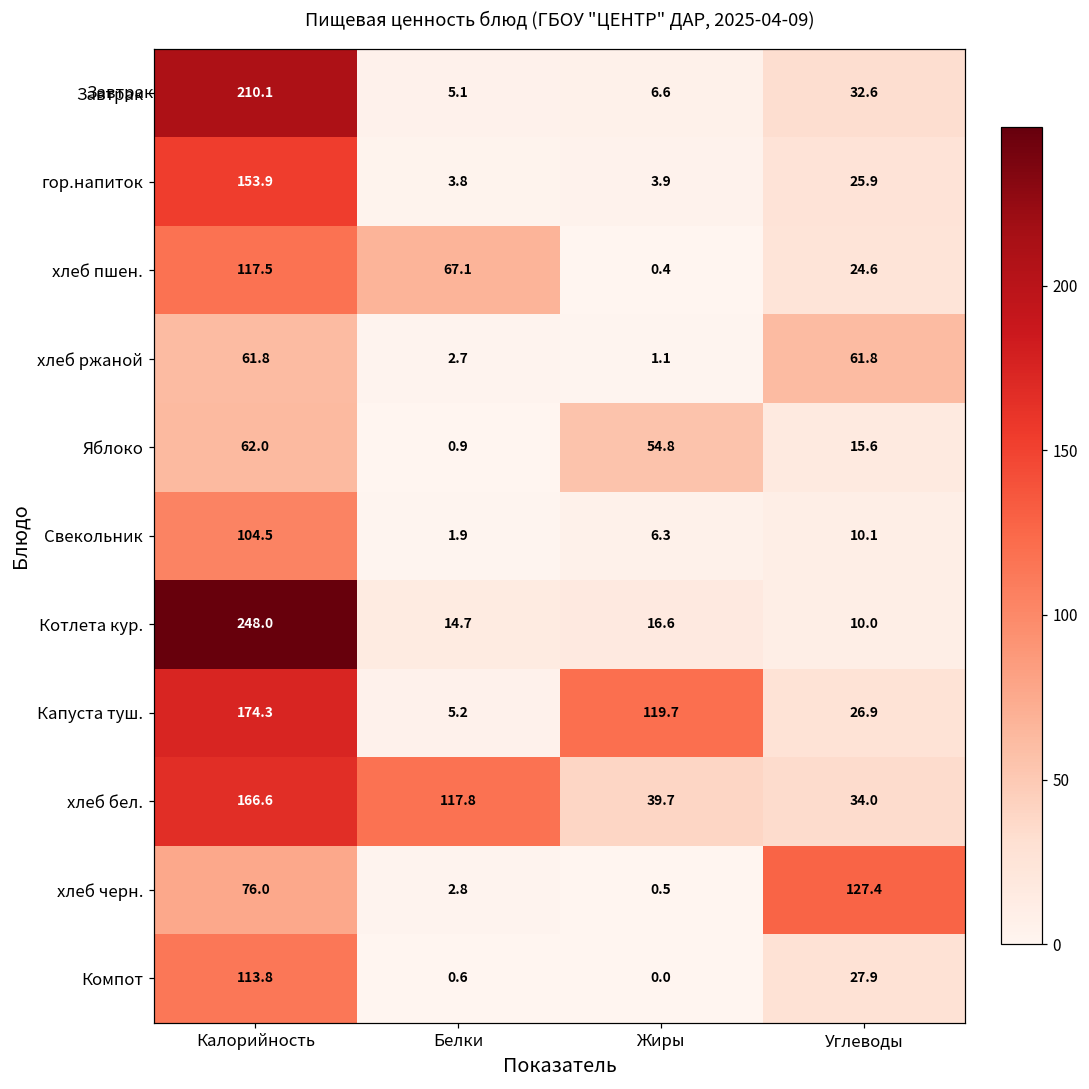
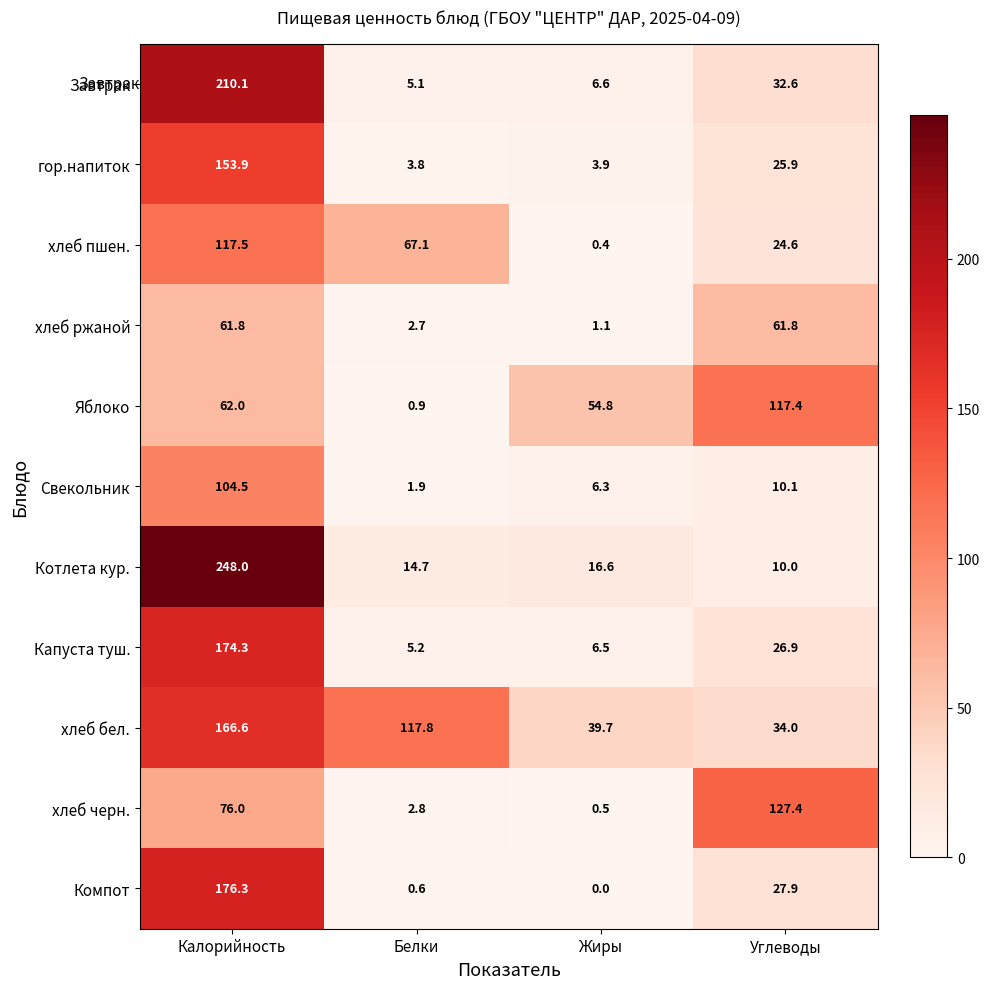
  {
    "Завтрак": {
      "Калорийность": 210.1,
      "Белки": 5.1,
      "Жиры": 6.6,
      "Углеводы": 32.6
    },
    "гор.напиток": {
      "Калорийность": 153.9,
      "Белки": 3.8,
      "Жиры": 3.9,
      "Углеводы": 25.9
    },
    "хлеб пшен.": {
      "Калорийность": 117.5,
      "Белки": 67.1,
      "Жиры": 0.4,
      "Углеводы": 24.6
    },
    "хлеб ржаной": {
      "Калорийность": 61.8,
      "Белки": 2.7,
      "Жиры": 1.1,
      "Углеводы": 61.8
    },
    "Яблоко": {
      "Калорийность": 62.0,
      "Белки": 0.9,
      "Жиры": 54.8,
-     "Углеводы": 15.6
+     "Углеводы": 117.4
    },
    "Свекольник": {
      "Калорийность": 104.5,
      "Белки": 1.9,
      "Жиры": 6.3,
      "Углеводы": 10.1
    },
    "Котлета кур.": {
      "Калорийность": 248.0,
      "Белки": 14.7,
      "Жиры": 16.6,
      "Углеводы": 10.0
    },
    "Капуста туш.": {
      "Калорийность": 174.3,
      "Белки": 5.2,
-     "Жиры": 119.7,
+     "Жиры": 6.5,
      "Углеводы": 26.9
    },
    "хлеб бел.": {
      "Калорийность": 166.6,
      "Белки": 117.8,
      "Жиры": 39.7,
      "Углеводы": 34.0
    },
    "хлеб черн.": {
      "Калорийность": 76.0,
      "Белки": 2.8,
      "Жиры": 0.5,
      "Углеводы": 127.4
    },
    "Компот": {
-     "Калорийность": 113.8,
+     "Калорийность": 176.3,
      "Белки": 0.6,
      "Жиры": 0.0,
      "Углеводы": 27.9
    }
  }
